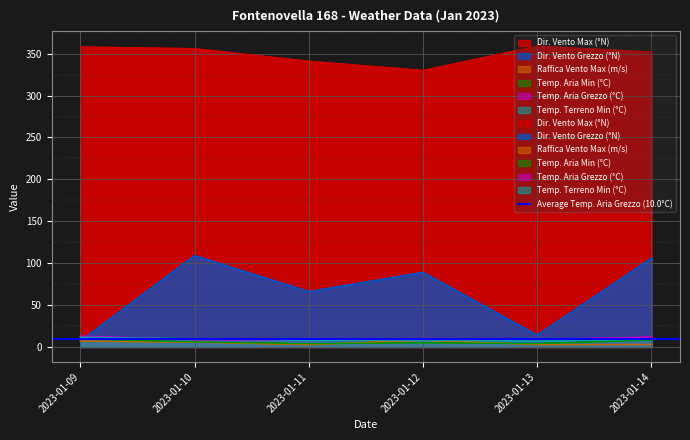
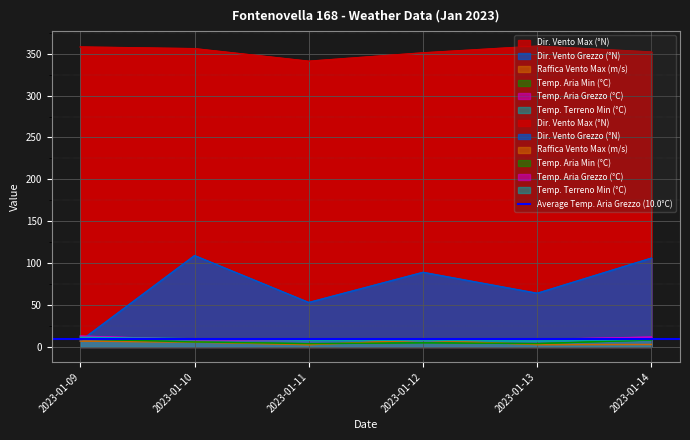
  {
    "Dir. Vento Max (°N)": {
      "2023-01-09": 360,
      "2023-01-10": 360,
      "2023-01-11": 340,
-     "2023-01-12": 330
+     "2023-01-12": 350
    },
    "Dir. Vento Grezzo (°N)": {
      "2023-01-10": 110,
-     "2023-01-11": 70,
+     "2023-01-11": 50,
      "2023-01-12": 90,
-     "2023-01-13": 10,
+     "2023-01-13": 60,
      "2023-01-14": 110
    },
    "Raffica Vento Max (m/s)": {
      "2023-01-14": 0
    },
    "Temp. Aria Min (°C)": {
      "2023-01-12": 0
    }
  }
